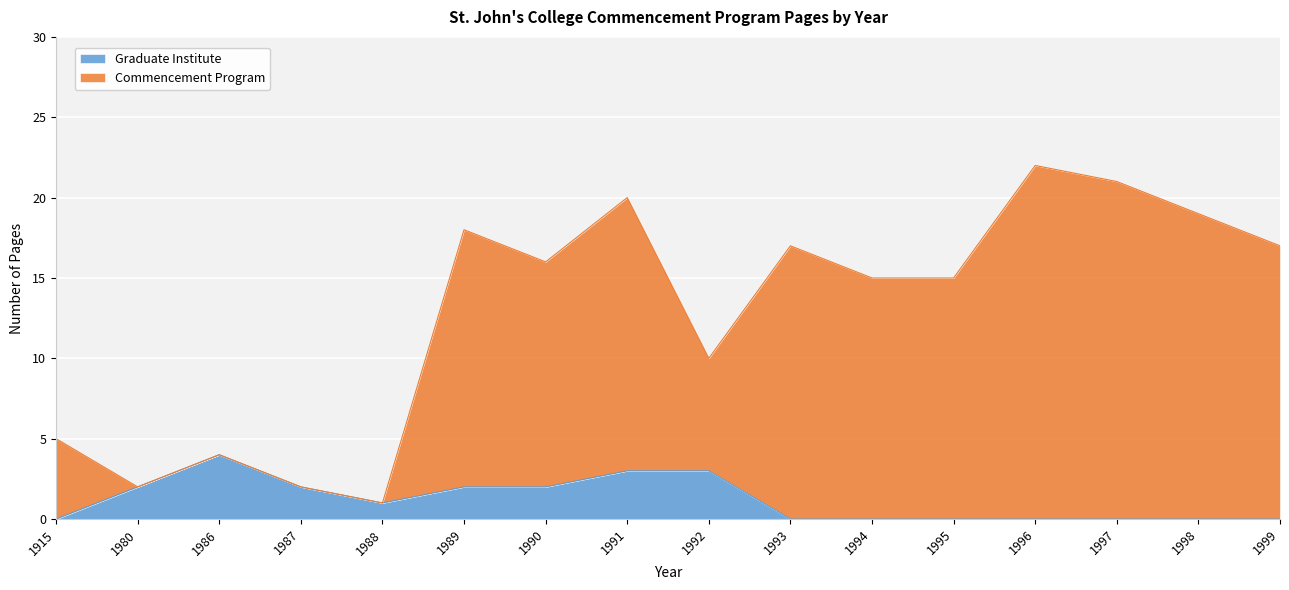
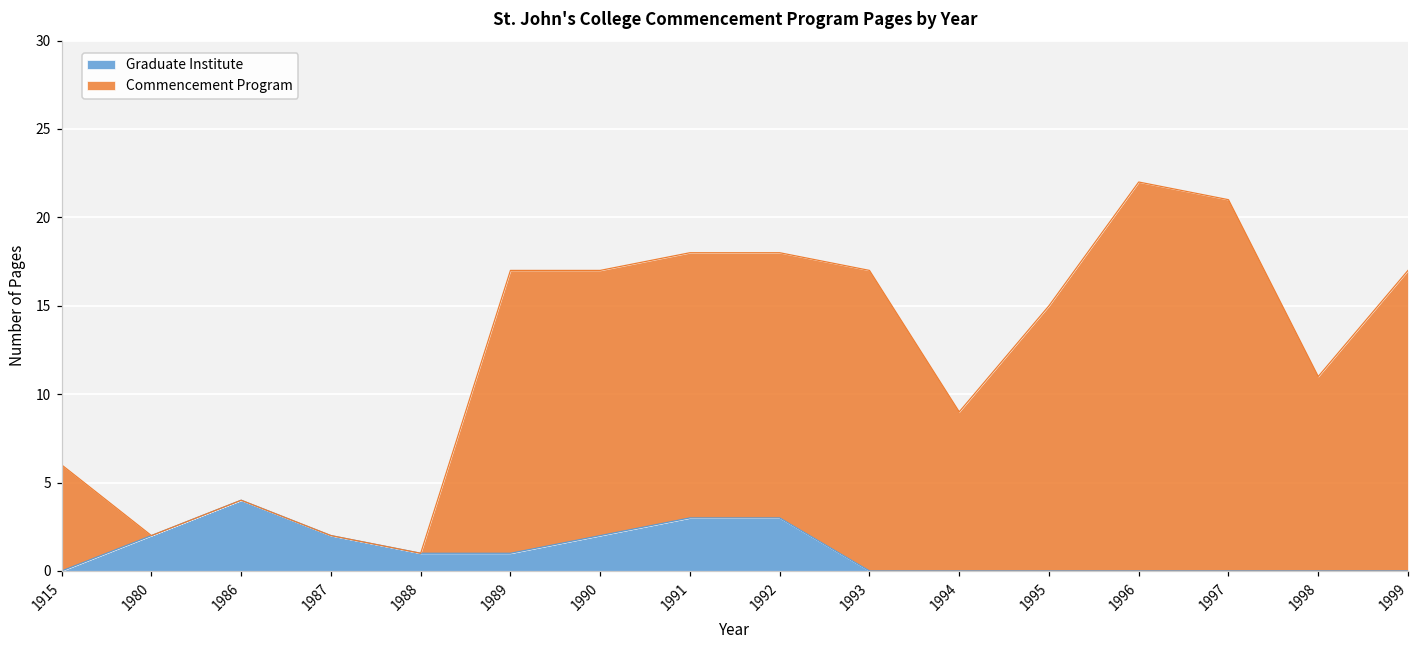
  {
    "Graduate Institute": {
      "1915": 0,
-     "1989": 2,
+     "1989": 1,
      "1990": 2,
      "1991": 3,
      "1992": 3,
      "1993": 0,
      "1994": 0,
      "1995": 0,
      "1996": 0,
      "1997": 0,
      "1998": 0,
      "1999": 0
    },
    "Commencement Program": {
-     "1915": 5,
+     "1915": 6,
      "1989": 16,
-     "1990": 14,
-     "1991": 17,
-     "1992": 7,
+     "1990": 15,
+     "1991": 15,
+     "1992": 15,
      "1993": 17,
-     "1994": 15,
+     "1994": 9,
      "1995": 15,
      "1996": 22,
      "1997": 21,
-     "1998": 19,
+     "1998": 11,
      "1999": 17
    }
  }
